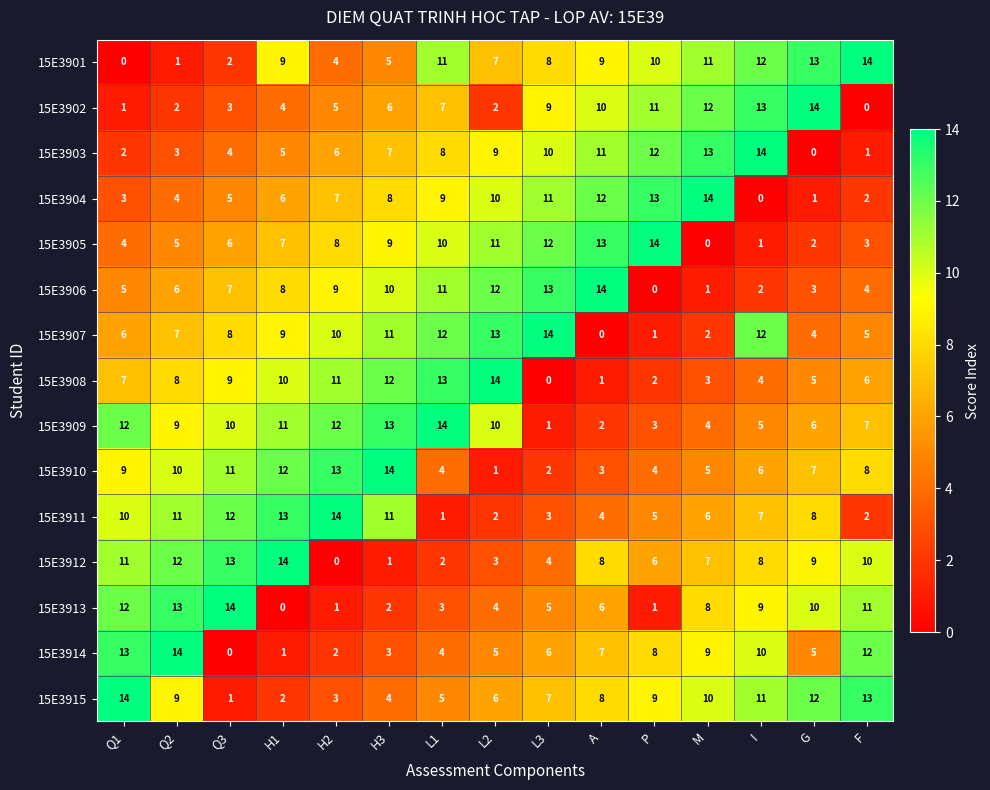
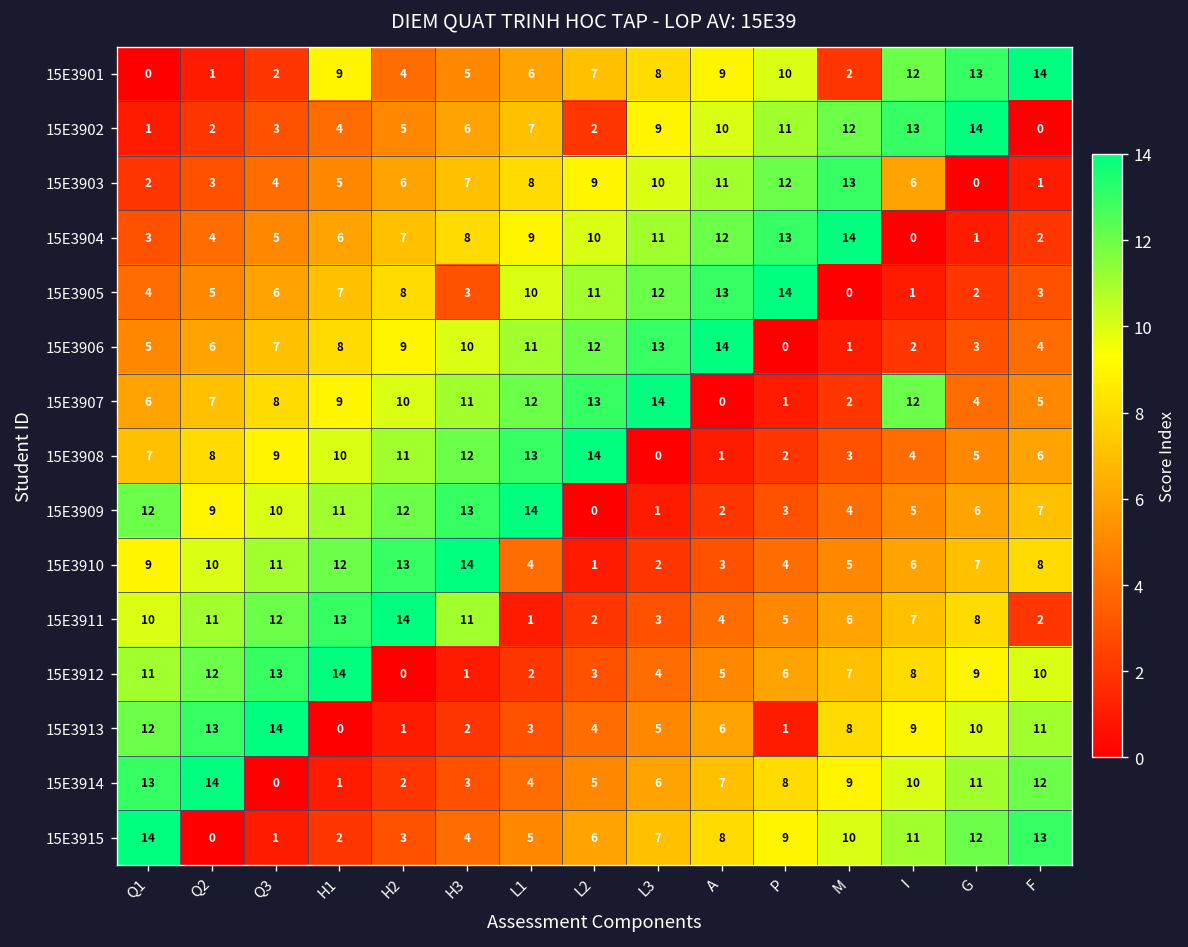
  {
    "15E3901": {
      "Q1": 0,
      "Q2": 1,
      "Q3": 2,
      "H1": 9,
      "H2": 4,
      "H3": 5,
-     "L1": 11,
+     "L1": 6,
      "L2": 7,
      "L3": 8,
      "A": 9,
      "P": 10,
-     "M": 11,
+     "M": 2,
      "I": 12,
      "G": 13,
      "F": 14
    },
    "15E3903": {
      "Q1": 2,
      "Q2": 3,
      "Q3": 4,
      "H1": 5,
      "H2": 6,
      "H3": 7,
      "L1": 8,
      "L2": 9,
      "L3": 10,
      "A": 11,
      "P": 12,
      "M": 13,
-     "I": 14,
+     "I": 6,
      "G": 0,
      "F": 1
    },
    "15E3905": {
      "Q1": 4,
      "Q2": 5,
      "Q3": 6,
      "H1": 7,
      "H2": 8,
-     "H3": 9,
+     "H3": 3,
      "L1": 10,
      "L2": 11,
      "L3": 12,
      "A": 13,
      "P": 14,
      "M": 0,
      "I": 1,
      "G": 2,
      "F": 3
    },
    "15E3909": {
      "Q1": 12,
      "Q2": 9,
      "Q3": 10,
      "H1": 11,
      "H2": 12,
      "H3": 13,
      "L1": 14,
-     "L2": 10,
+     "L2": 0,
      "L3": 1,
      "A": 2,
      "P": 3,
      "M": 4,
      "I": 5,
      "G": 6,
      "F": 7
    },
    "15E3912": {
      "Q1": 11,
      "Q2": 12,
      "Q3": 13,
      "H1": 14,
      "H2": 0,
      "H3": 1,
      "L1": 2,
      "L2": 3,
      "L3": 4,
-     "A": 8,
+     "A": 5,
      "P": 6,
      "M": 7,
      "I": 8,
      "G": 9,
      "F": 10
    },
    "15E3914": {
      "Q1": 13,
      "Q2": 14,
      "Q3": 0,
      "H1": 1,
      "H2": 2,
      "H3": 3,
      "L1": 4,
      "L2": 5,
      "L3": 6,
      "A": 7,
      "P": 8,
      "M": 9,
      "I": 10,
-     "G": 5,
+     "G": 11,
      "F": 12
    },
    "15E3915": {
      "Q1": 14,
-     "Q2": 9,
+     "Q2": 0,
      "Q3": 1,
      "H1": 2,
      "H2": 3,
      "H3": 4,
      "L1": 5,
      "L2": 6,
      "L3": 7,
      "A": 8,
      "P": 9,
      "M": 10,
      "I": 11,
      "G": 12,
      "F": 13
    }
  }
